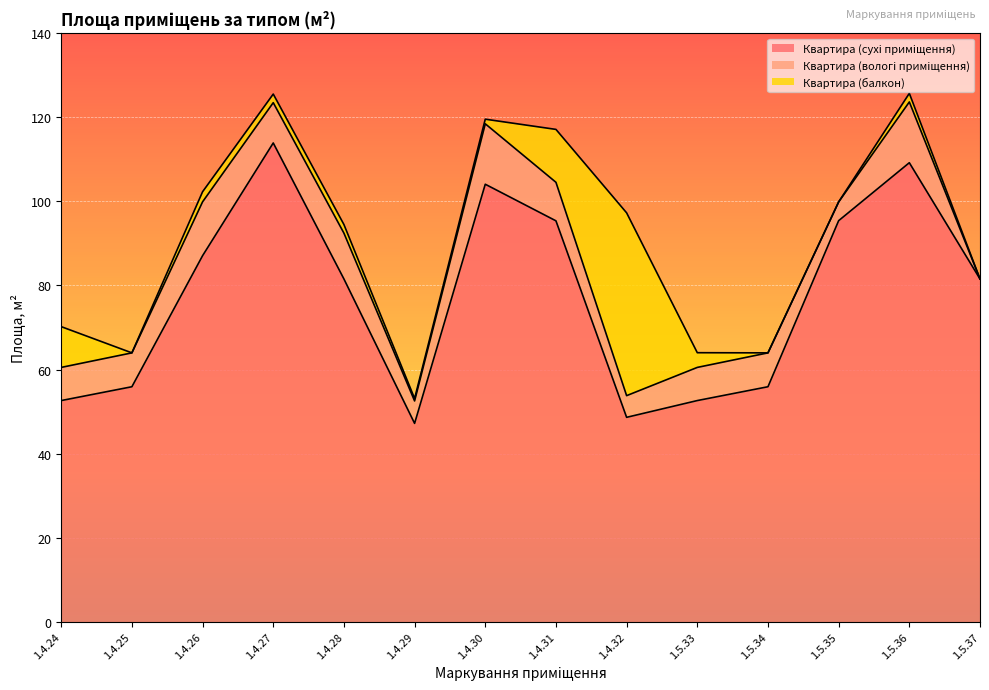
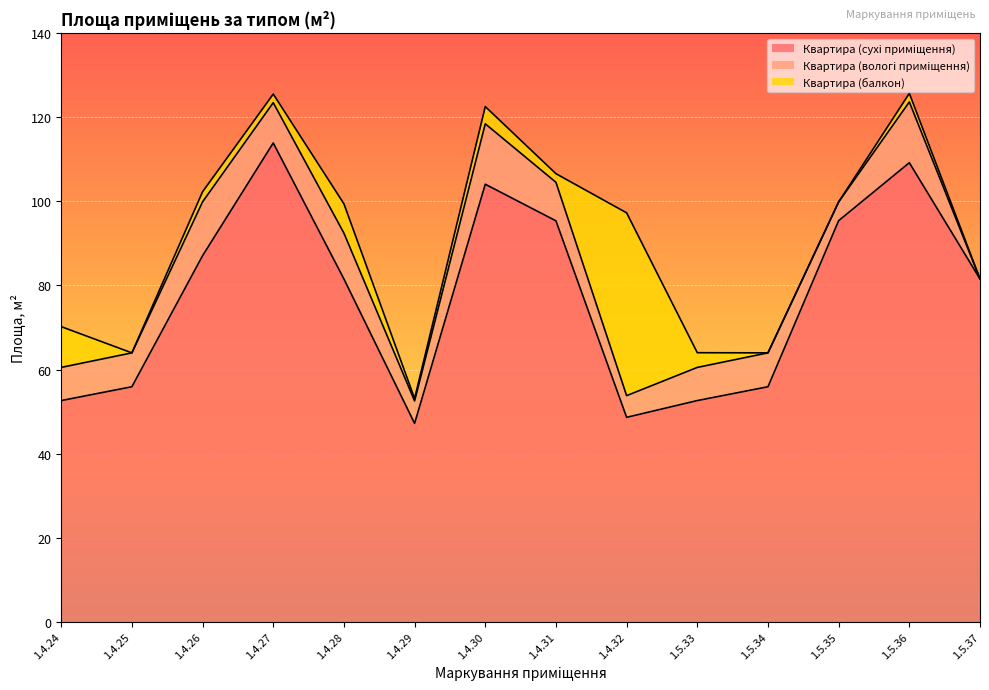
  {
    "Квартира (балкон)": {
      "1.4.24": 10,
      "1.4.26": 2,
      "1.4.27": 2,
-     "1.4.28": 2,
-     "1.4.30": 1,
-     "1.4.31": 13,
+     "1.4.28": 7,
+     "1.4.30": 4,
+     "1.4.31": 2,
      "1.4.32": 44,
      "1.5.33": 4,
      "1.5.36": 2
    }
  }
